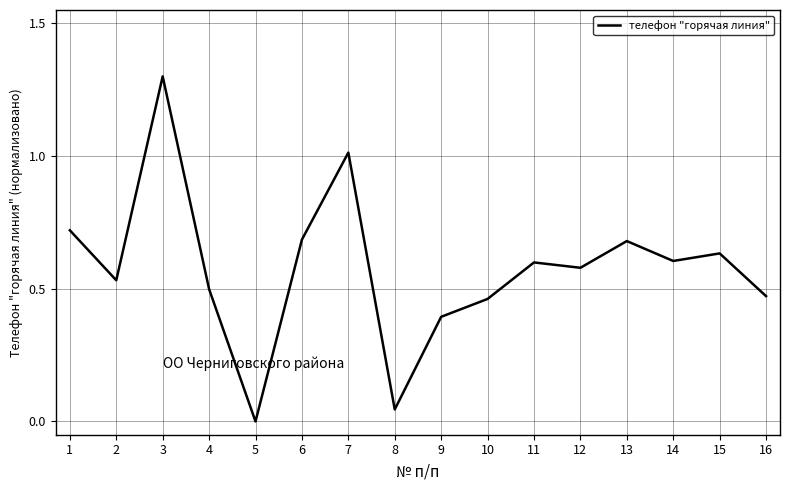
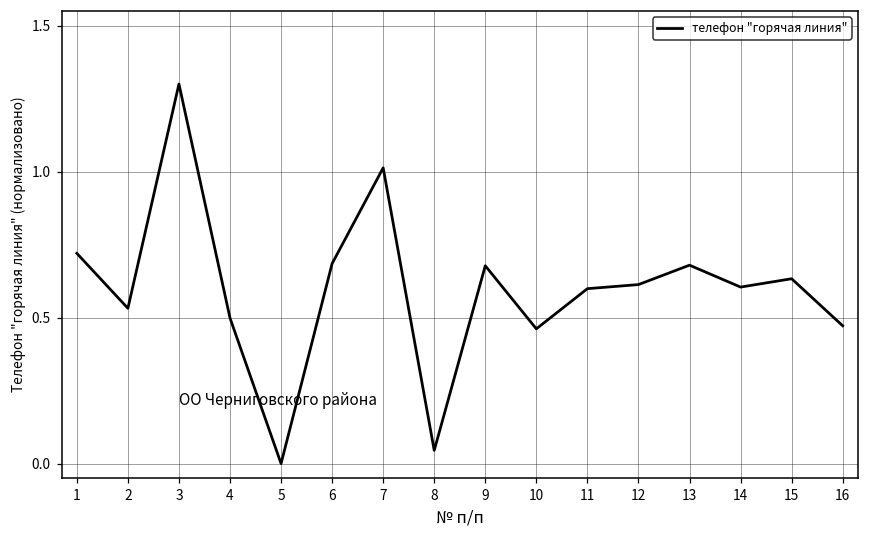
  {
    "1": 0.72,
    "2": 0.53,
    "3": 1.30,
    "4": 0.50,
    "5": 0.00,
    "6": 0.68,
    "7": 1.01,
    "8": 0.05,
-   "9": 0.39,
+   "9": 0.68,
    "10": 0.46,
    "11": 0.60,
-   "12": 0.58,
+   "12": 0.61,
    "13": 0.68,
    "14": 0.60,
    "15": 0.63,
    "16": 0.47
  }
